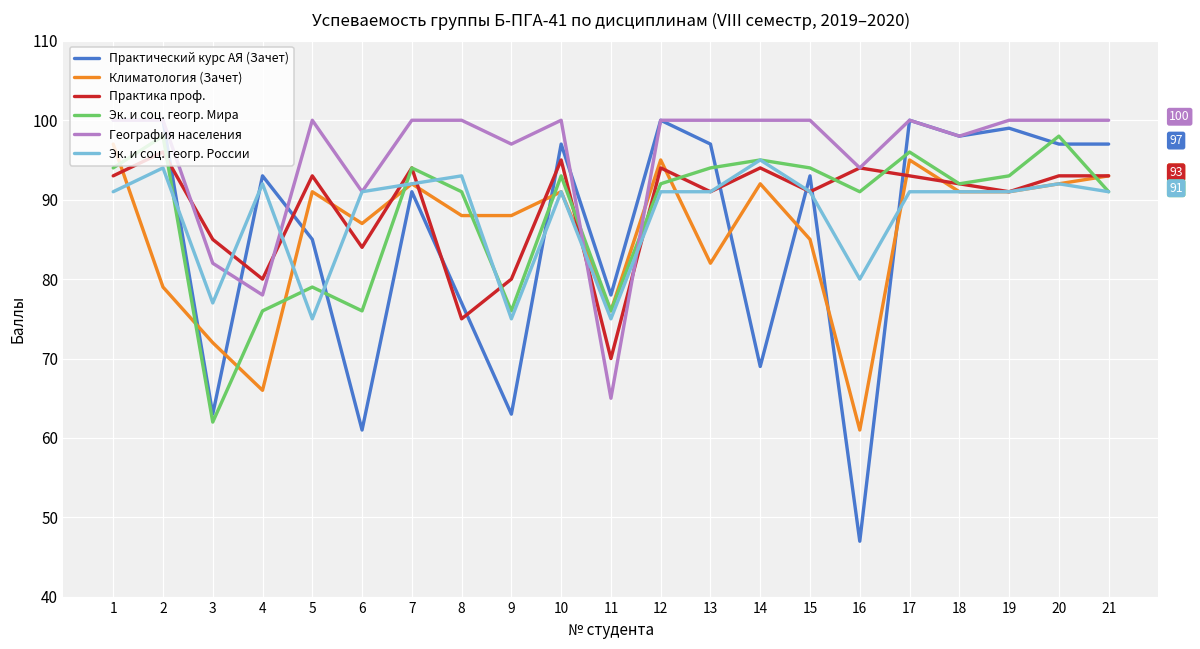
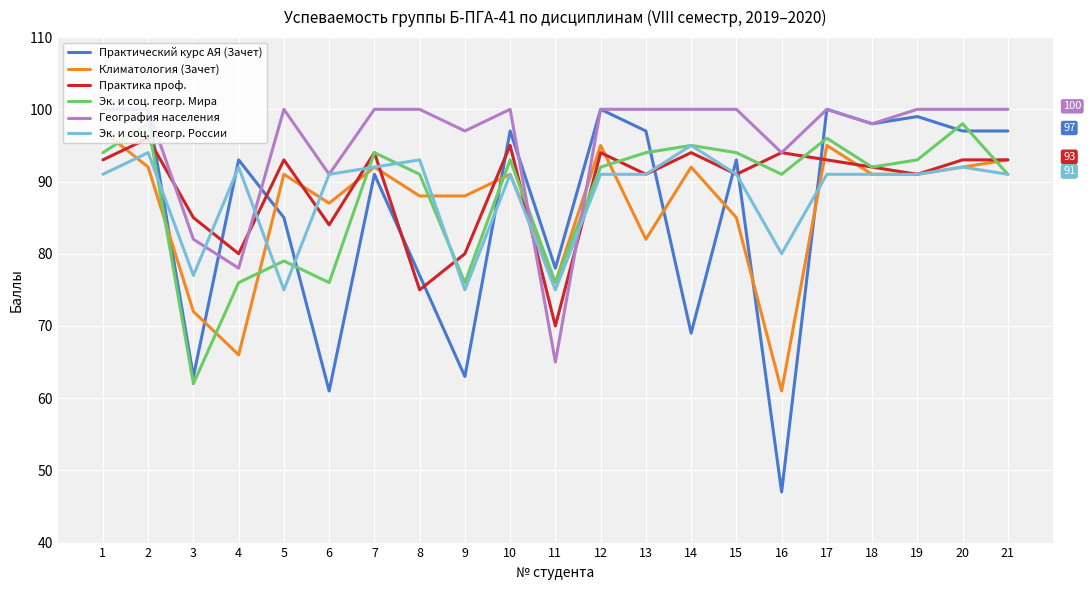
  {
    "Практический курс АЯ (Зачет)": {
      "3": 63,
      "4": 93,
      "5": 85,
      "6": 61,
      "7": 91,
      "8": 77,
      "9": 63,
      "10": 97,
      "11": 78,
      "13": 97,
      "14": 69,
      "15": 93,
      "16": 47,
      "19": 99,
      "20": 97,
      "21": 97
    },
    "Климатология (Зачет)": {
-     "2": 79,
+     "2": 92,
      "3": 72,
      "4": 66,
      "5": 91,
      "6": 87,
      "8": 88,
      "9": 88,
      "12": 95,
      "13": 82,
      "14": 92,
      "15": 85,
      "16": 61,
      "17": 95
    },
    "Практика проф.": {
      "1": 93,
      "3": 85,
      "4": 80,
      "5": 93,
      "6": 84,
      "8": 75,
      "9": 80,
      "10": 95,
      "11": 70,
      "12": 94,
      "14": 94,
      "17": 93,
      "20": 93
    },
    "Эк. и соц. геогр. Мира": {
      "1": 94,
      "3": 62,
      "4": 76,
      "5": 79,
      "6": 76,
      "8": 91,
      "9": 76,
      "10": 93,
      "12": 92,
      "13": 94,
      "15": 94,
      "16": 91,
      "17": 96,
      "19": 93,
      "20": 98
    },
    "География населения": {
      "3": 82,
      "4": 78,
      "5": 100,
      "7": 100,
      "8": 100,
      "9": 97,
      "10": 100,
      "11": 65,
      "13": 100,
      "14": 100,
      "15": 100,
      "19": 100,
      "20": 100,
      "21": 100
    },
    "Эк. и соц. геогр. России": {
      "1": 91,
      "2": 94,
      "3": 77,
      "4": 92,
      "5": 75,
      "8": 93,
      "9": 75,
      "11": 75,
      "12": 91,
      "16": 80,
      "17": 91
    }
  }
